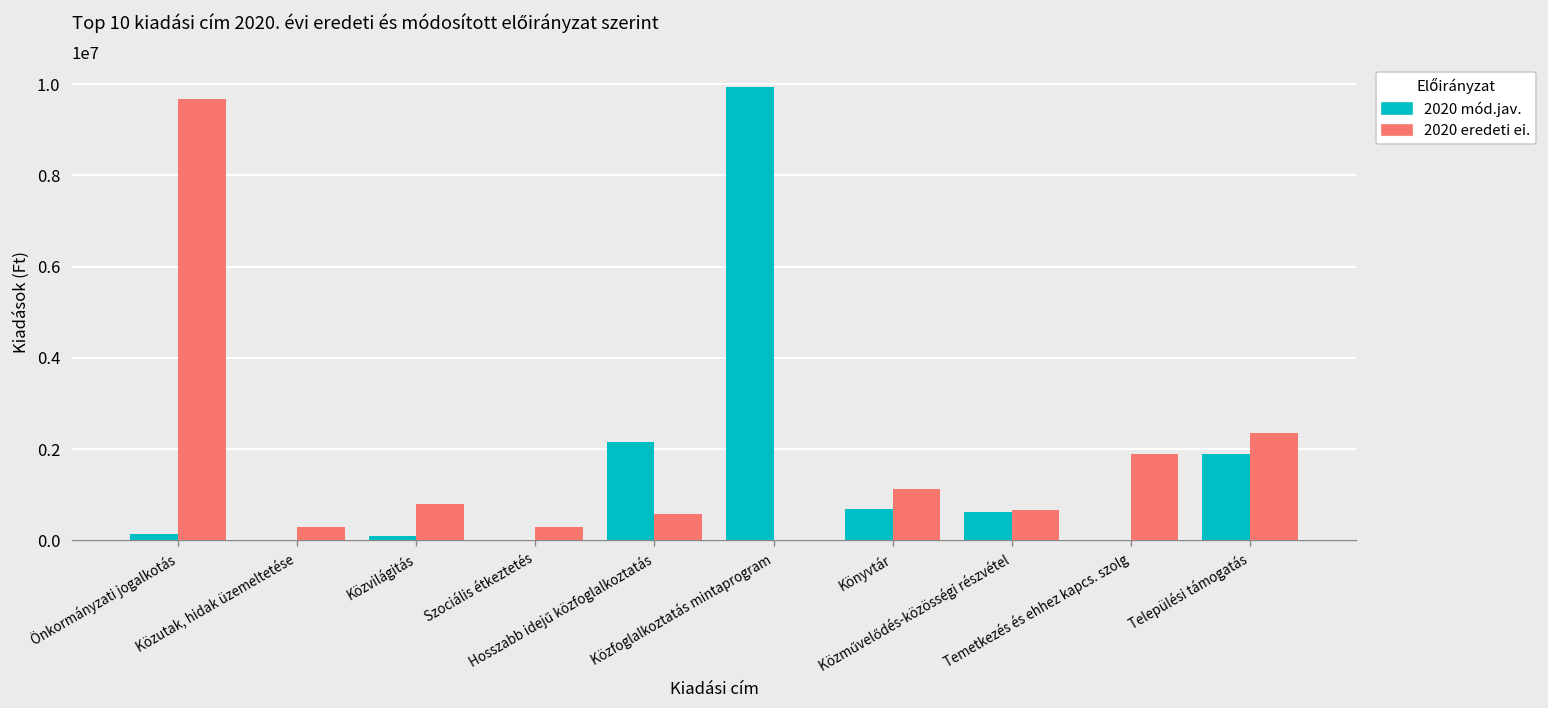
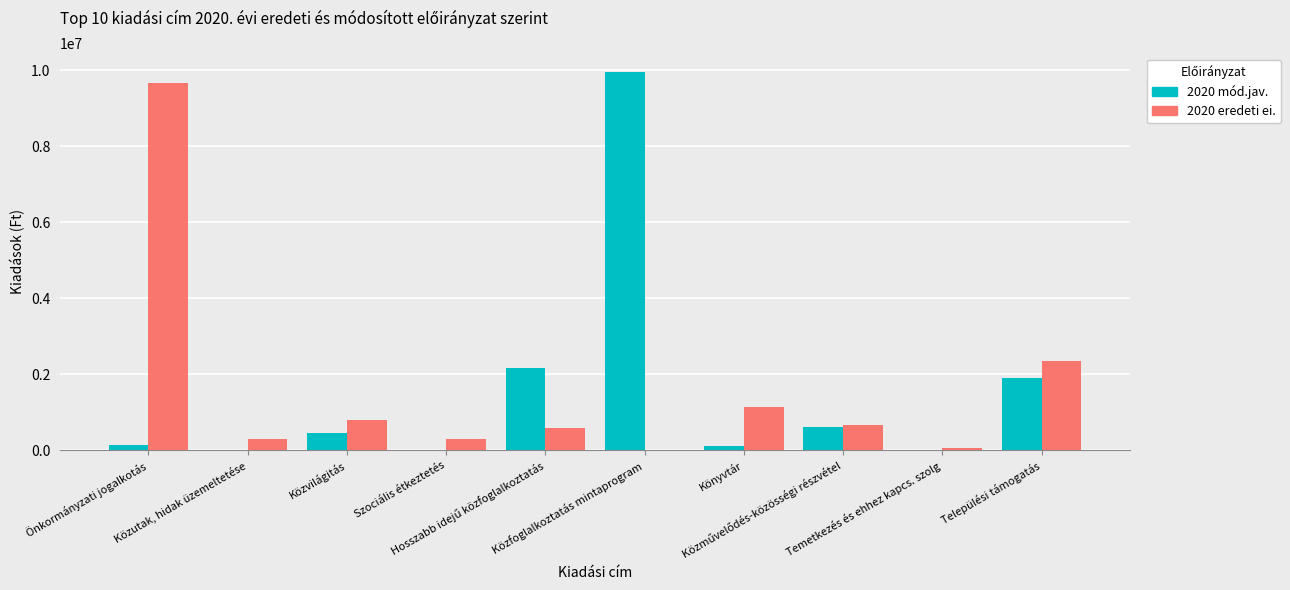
  {
    "2020 mód.jav.": {
      "Önkormányzati jogalkotás": 100000,
      "Közutak, hidak üzemeltetése": 0,
-     "Közvilágitás": 100000,
+     "Közvilágitás": 400000,
      "Szociális étkeztetés": 0,
      "Hosszabb idejű közfoglalkoztatás": 2200000,
      "Közfoglalkoztatás mintaprogram": 9900000,
-     "Könyvtár": 700000,
+     "Könyvtár": 100000,
      "Közművelődés-közösségi részvétel": 600000,
      "Temetkezés és ehhez kapcs. szolg": 0,
      "Települési támogatás": 1900000
    },
    "2020 eredeti ei.": {
      "Önkormányzati jogalkotás": 9700000,
      "Közutak, hidak üzemeltetése": 300000,
      "Közvilágitás": 800000,
      "Szociális étkeztetés": 300000,
      "Hosszabb idejű közfoglalkoztatás": 600000,
      "Közfoglalkoztatás mintaprogram": 0,
      "Könyvtár": 1100000,
      "Közművelődés-közösségi részvétel": 700000,
-     "Temetkezés és ehhez kapcs. szolg": 1900000,
+     "Temetkezés és ehhez kapcs. szolg": 100000,
      "Települési támogatás": 2400000
    }
  }
